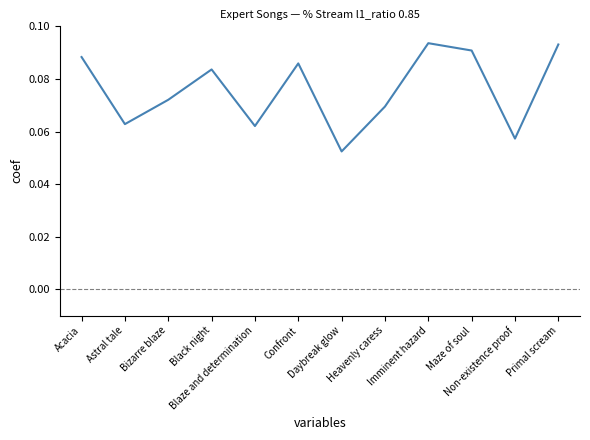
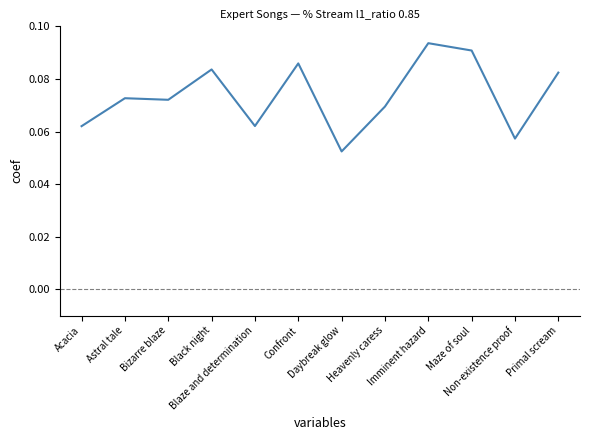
  {
-   "Acacia": 0.088,
-   "Astral tale": 0.063,
+   "Acacia": 0.062,
+   "Astral tale": 0.073,
    "Bizarre blaze": 0.072,
    "Black night": 0.084,
    "Blaze and determination": 0.062,
    "Confront": 0.086,
    "Daybreak glow": 0.052,
    "Heavenly caress": 0.069,
    "Imminent hazard": 0.094,
    "Maze of soul": 0.091,
    "Non-existence proof": 0.057,
-   "Primal scream": 0.093
+   "Primal scream": 0.082
  }
